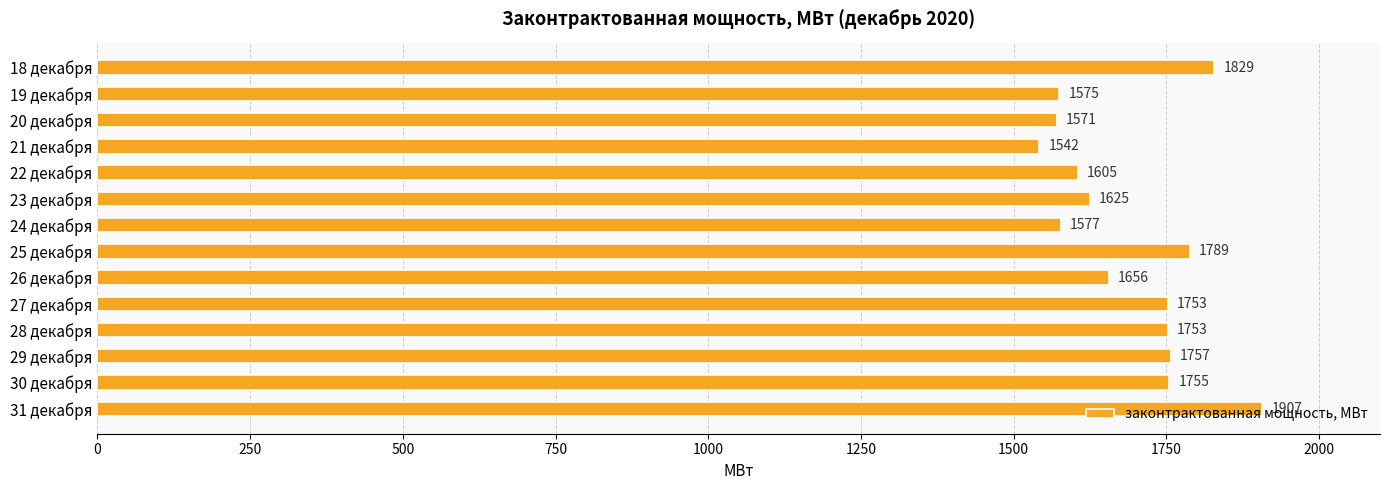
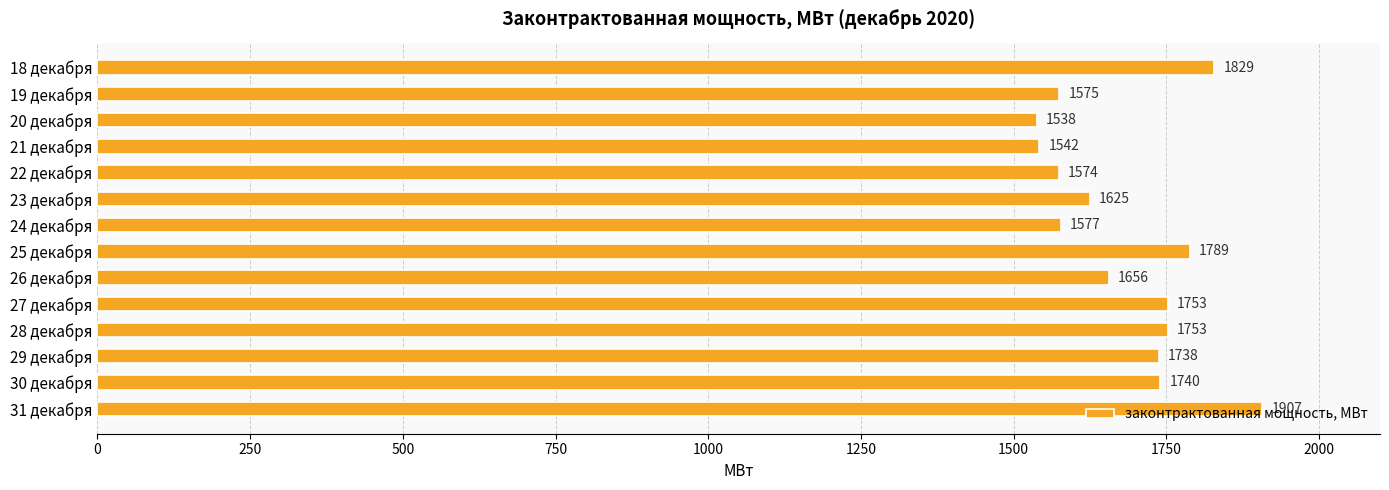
  {
    "18 декабря": 1829,
    "19 декабря": 1575,
-   "20 декабря": 1571,
+   "20 декабря": 1538,
    "21 декабря": 1542,
-   "22 декабря": 1605,
+   "22 декабря": 1574,
    "23 декабря": 1625,
    "24 декабря": 1577,
    "25 декабря": 1789,
    "26 декабря": 1656,
    "27 декабря": 1753,
    "28 декабря": 1753,
-   "29 декабря": 1757,
-   "30 декабря": 1755,
+   "29 декабря": 1738,
+   "30 декабря": 1740,
    "31 декабря": 1907
  }
